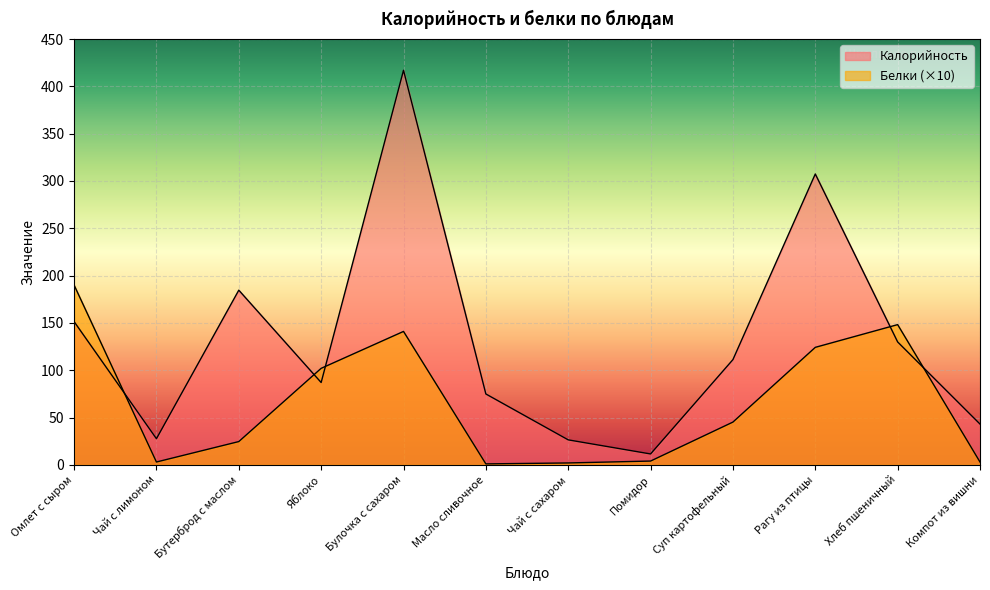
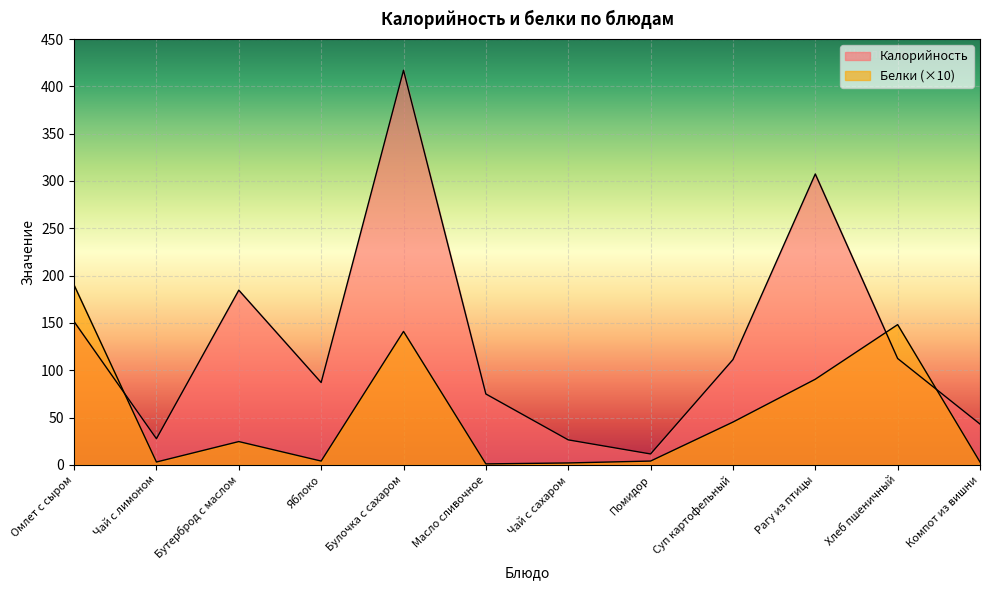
  {
    "Калорийность": {
      "Омлет с сыром": 150,
      "Чай с лимоном": 30,
      "Бутерброд с маслом": 180,
      "Яблоко": 90,
      "Булочка с сахаром": 420,
      "Масло сливочное": 70,
      "Чай с сахаром": 30,
      "Помидор": 10,
      "Суп картофельный": 110,
      "Рагу из птицы": 310,
-     "Хлеб пшеничный": 130,
+     "Хлеб пшеничный": 110,
      "Компот из вишни": 40
    },
    "Белки (×10)": {
      "Омлет с сыром": 190,
      "Чай с лимоном": 0,
      "Бутерброд с маслом": 20,
-     "Яблоко": 100,
+     "Яблоко": 0,
      "Булочка с сахаром": 140,
      "Масло сливочное": 0,
      "Чай с сахаром": 0,
      "Помидор": 0,
      "Суп картофельный": 50,
-     "Рагу из птицы": 120,
+     "Рагу из птицы": 90,
      "Хлеб пшеничный": 150,
      "Компот из вишни": 0
    }
  }
